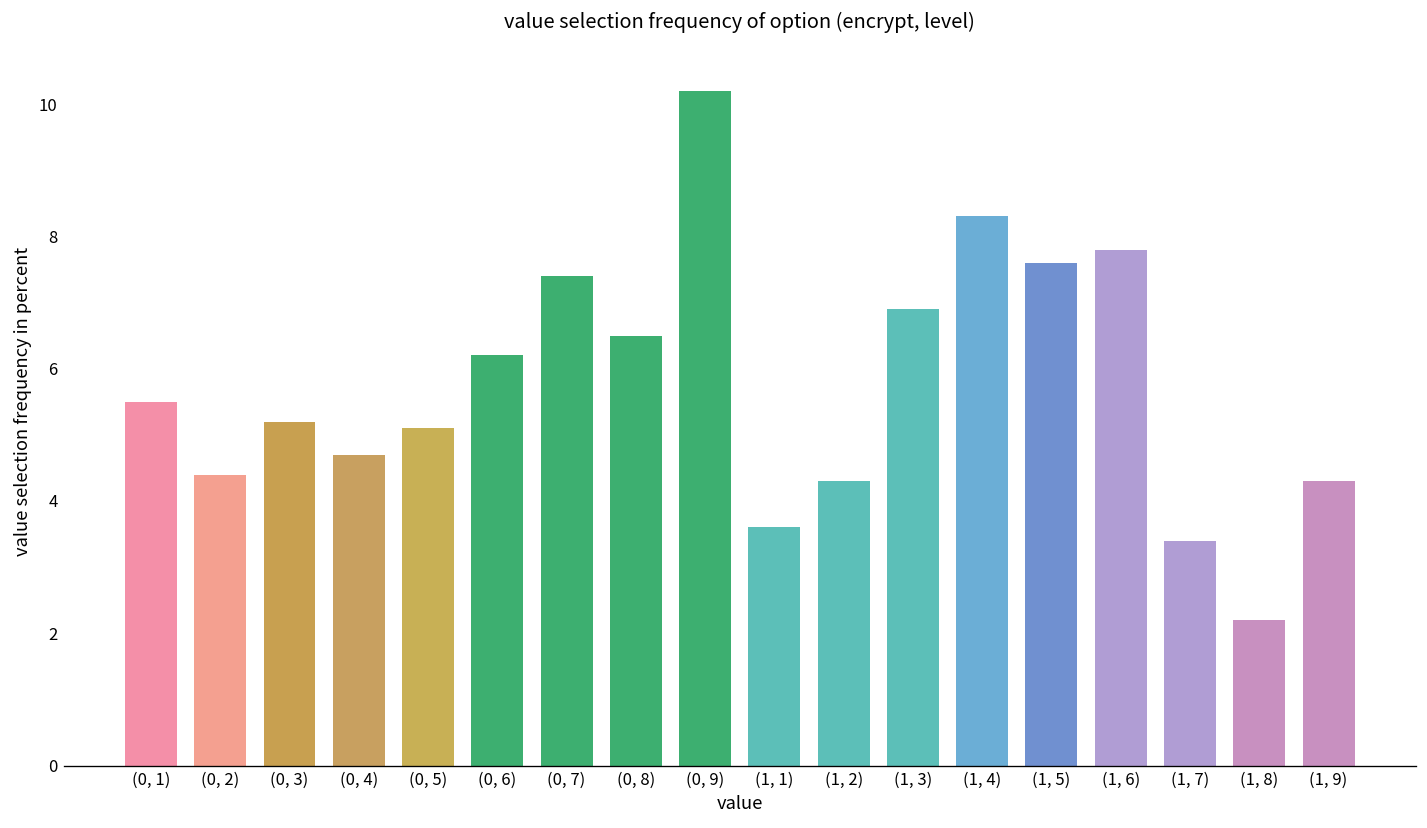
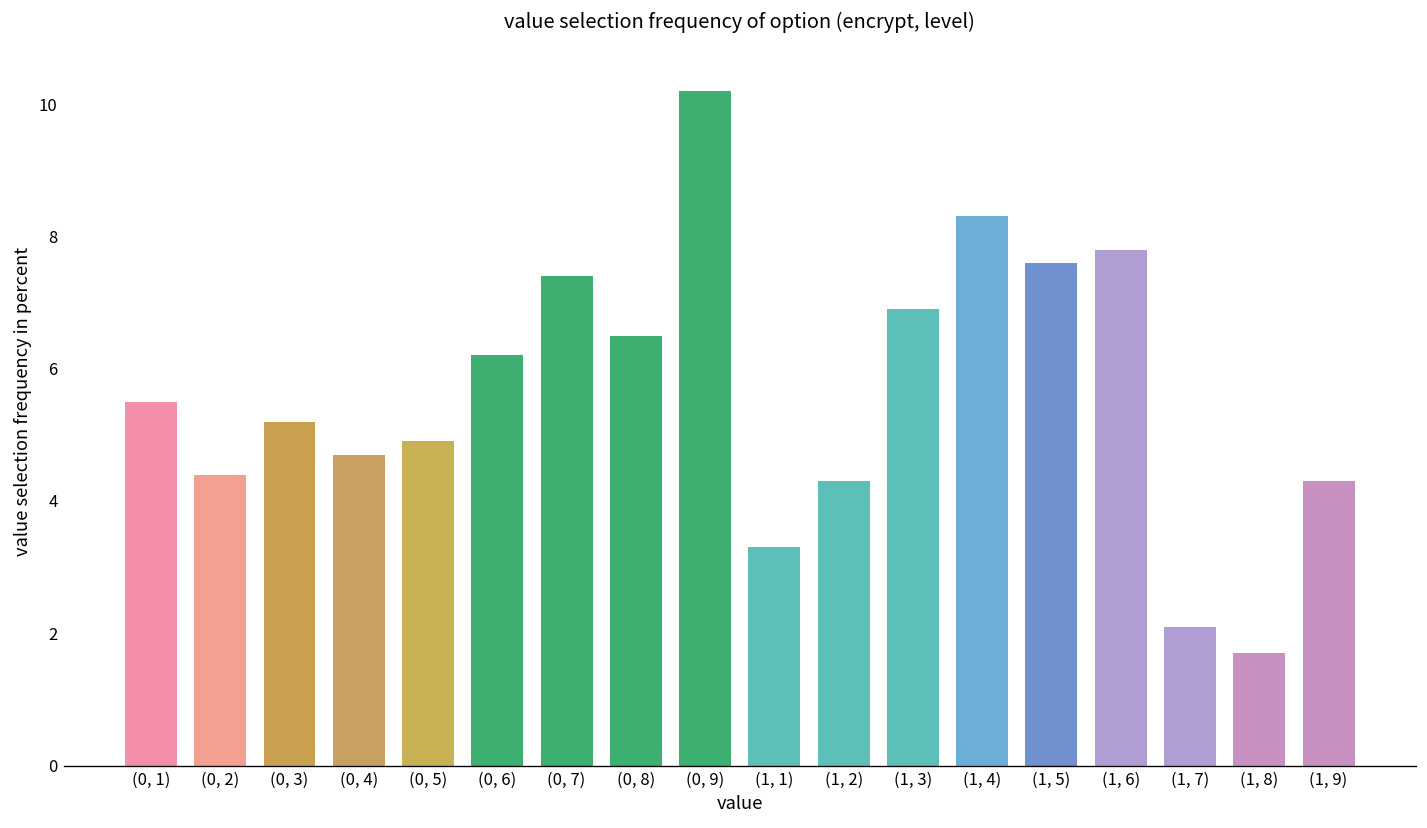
  {
    "(0, 1)": 5.5,
    "(0, 2)": 4.4,
    "(0, 3)": 5.2,
    "(0, 4)": 4.7,
-   "(0, 5)": 5.1,
+   "(0, 5)": 4.9,
    "(0, 6)": 6.2,
    "(0, 7)": 7.4,
    "(0, 8)": 6.5,
    "(0, 9)": 10.2,
-   "(1, 1)": 3.6,
+   "(1, 1)": 3.3,
    "(1, 2)": 4.3,
    "(1, 3)": 6.9,
    "(1, 4)": 8.3,
    "(1, 5)": 7.6,
    "(1, 6)": 7.8,
-   "(1, 7)": 3.4,
-   "(1, 8)": 2.2,
+   "(1, 7)": 2.1,
+   "(1, 8)": 1.7,
    "(1, 9)": 4.3
  }
